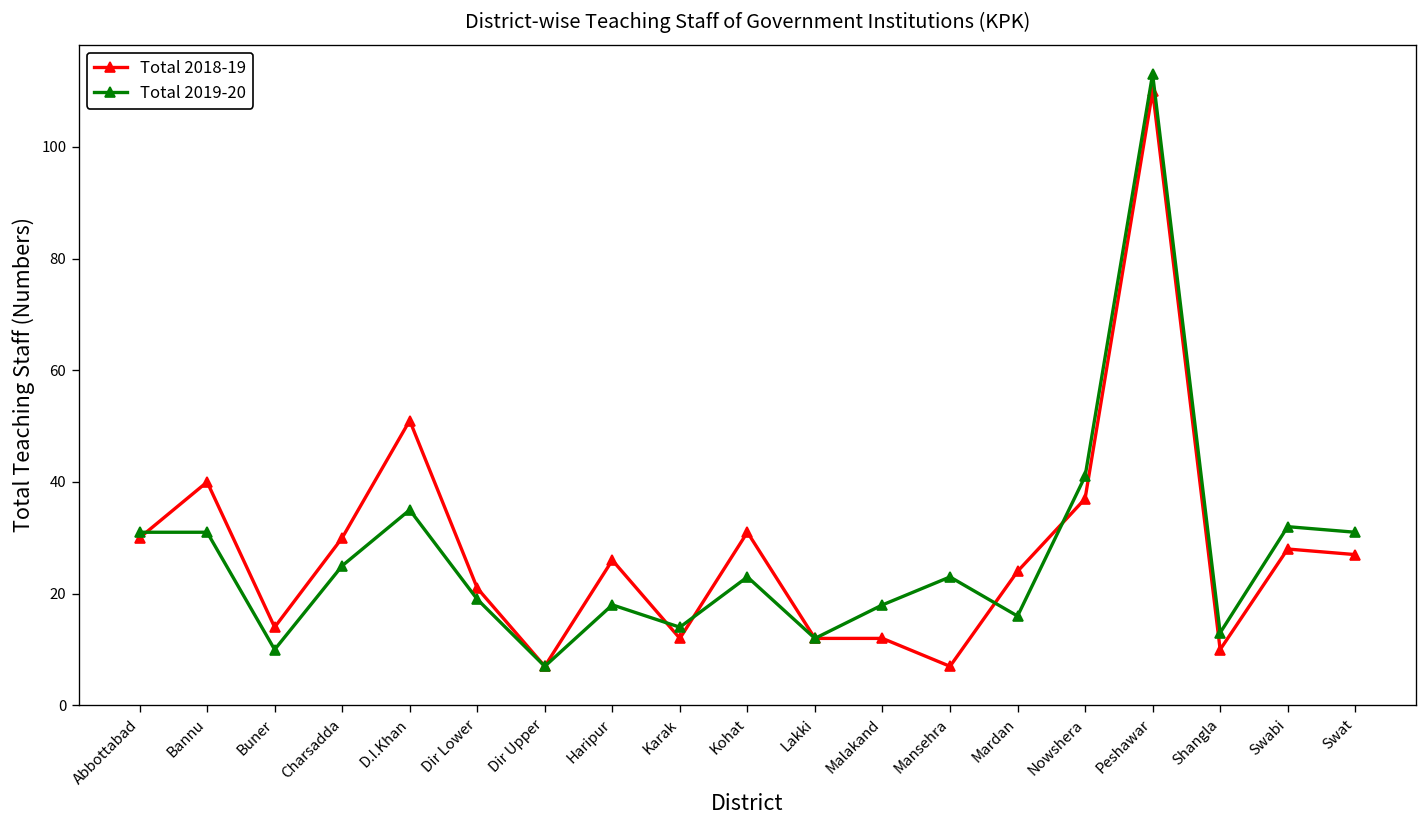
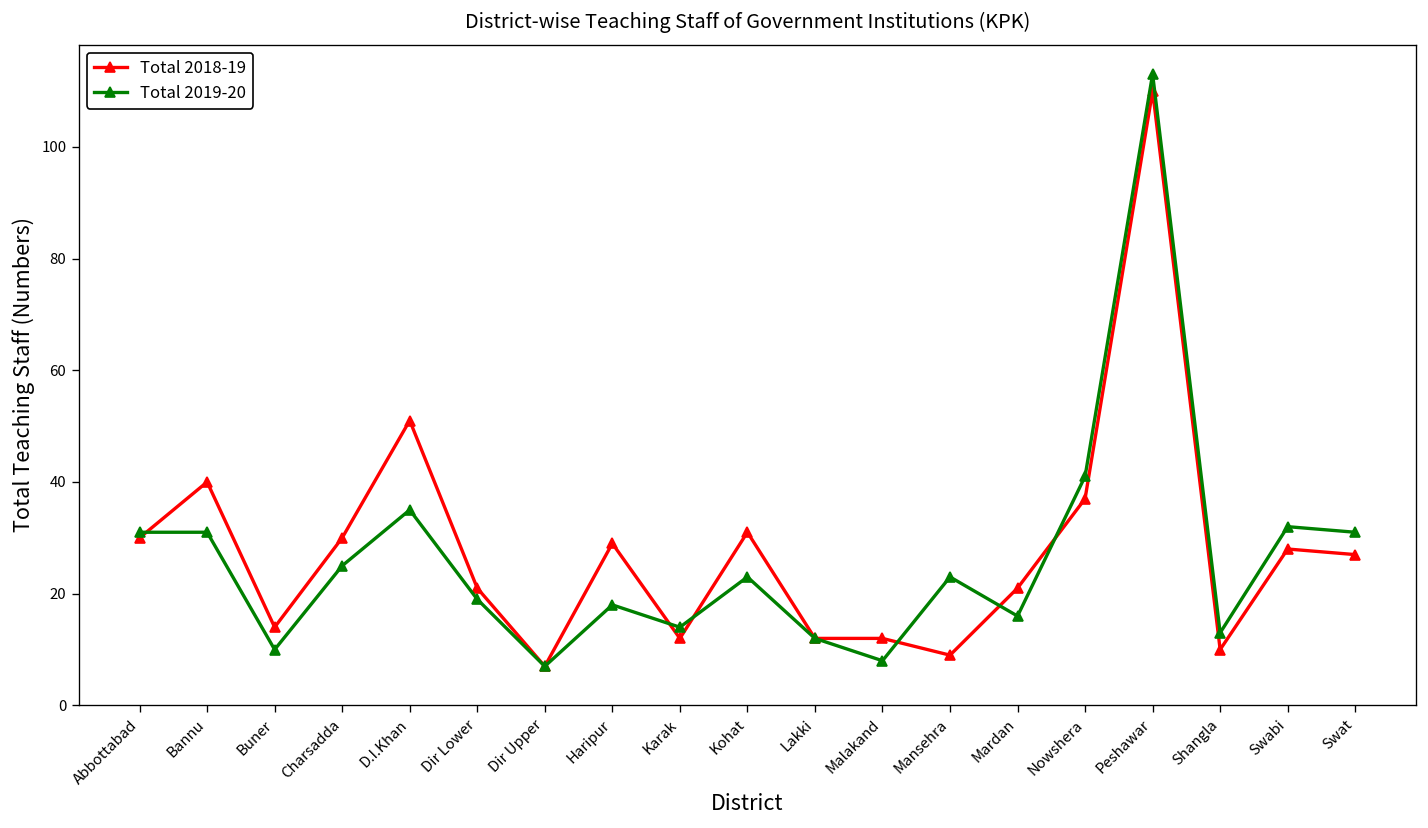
  {
    "Total 2018-19": {
      "Abbottabad": 30,
      "Bannu": 40,
      "Buner": 14,
      "Charsadda": 30,
      "D.I.Khan": 51,
      "Dir Lower": 21,
-     "Haripur": 26,
+     "Haripur": 29,
      "Karak": 12,
      "Kohat": 31,
      "Malakand": 12,
-     "Mansehra": 7,
-     "Mardan": 24,
+     "Mansehra": 9,
+     "Mardan": 21,
      "Nowshera": 37,
      "Peshawar": 110,
      "Shangla": 10,
      "Swabi": 28,
      "Swat": 27
    },
    "Total 2019-20": {
      "Abbottabad": 31,
      "Bannu": 31,
      "Buner": 10,
      "Charsadda": 25,
      "D.I.Khan": 35,
      "Dir Lower": 19,
      "Haripur": 18,
      "Karak": 14,
      "Kohat": 23,
-     "Malakand": 18,
+     "Malakand": 8,
      "Mansehra": 23,
      "Mardan": 16,
      "Nowshera": 41,
      "Peshawar": 113,
      "Shangla": 13,
      "Swabi": 32,
      "Swat": 31
    }
  }
